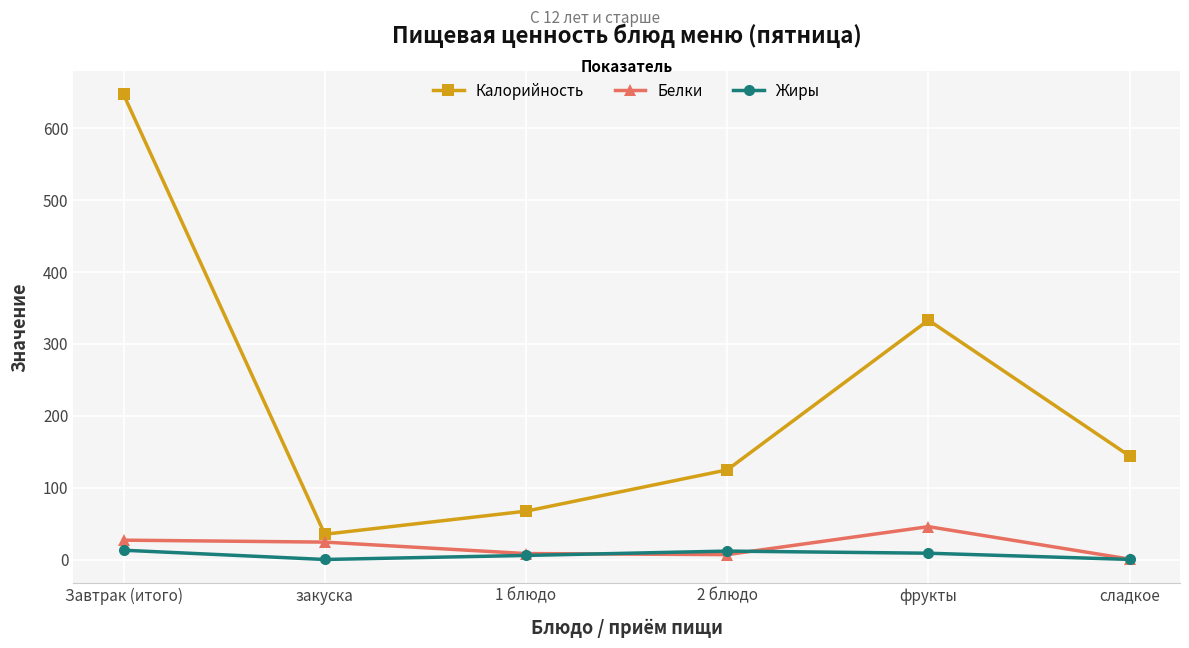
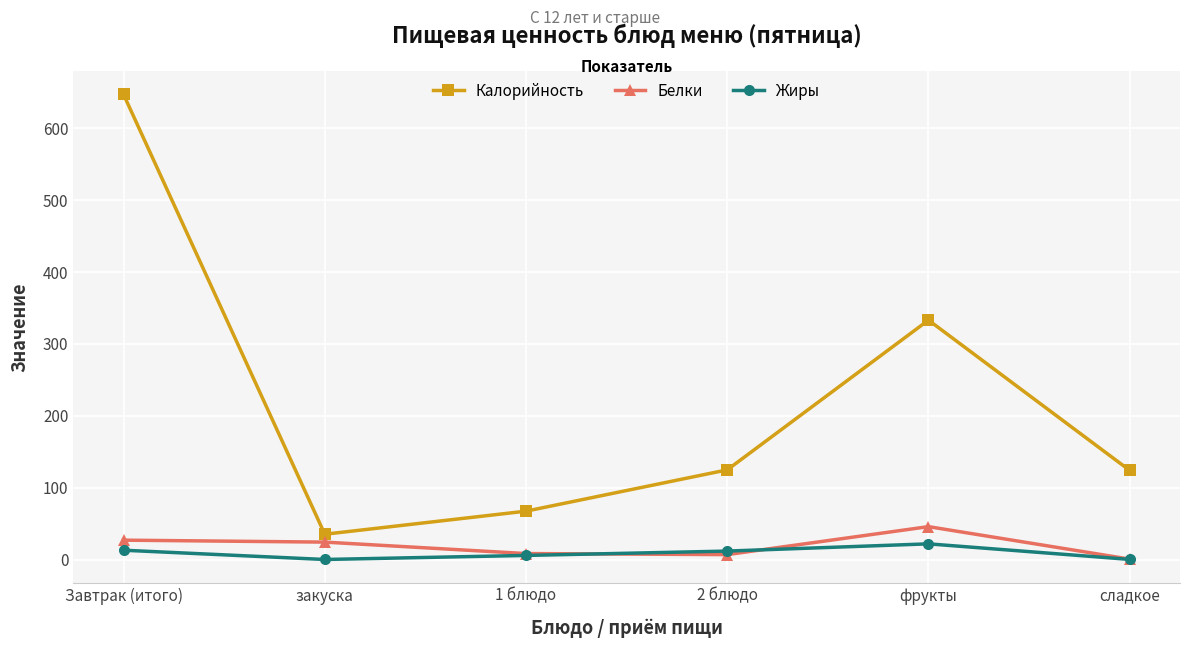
  {
    "Калорийность": {
      "Завтрак (итого)": 650,
      "закуска": 40,
      "1 блюдо": 70,
      "2 блюдо": 120,
      "фрукты": 330,
-     "сладкое": 140
+     "сладкое": 120
    },
    "Белки": {
      "Завтрак (итого)": 30,
      "закуска": 20,
      "2 блюдо": 10,
      "фрукты": 50
    },
    "Жиры": {
      "Завтрак (итого)": 10,
      "закуска": 0,
      "2 блюдо": 10,
-     "фрукты": 10
+     "фрукты": 20
    }
  }
